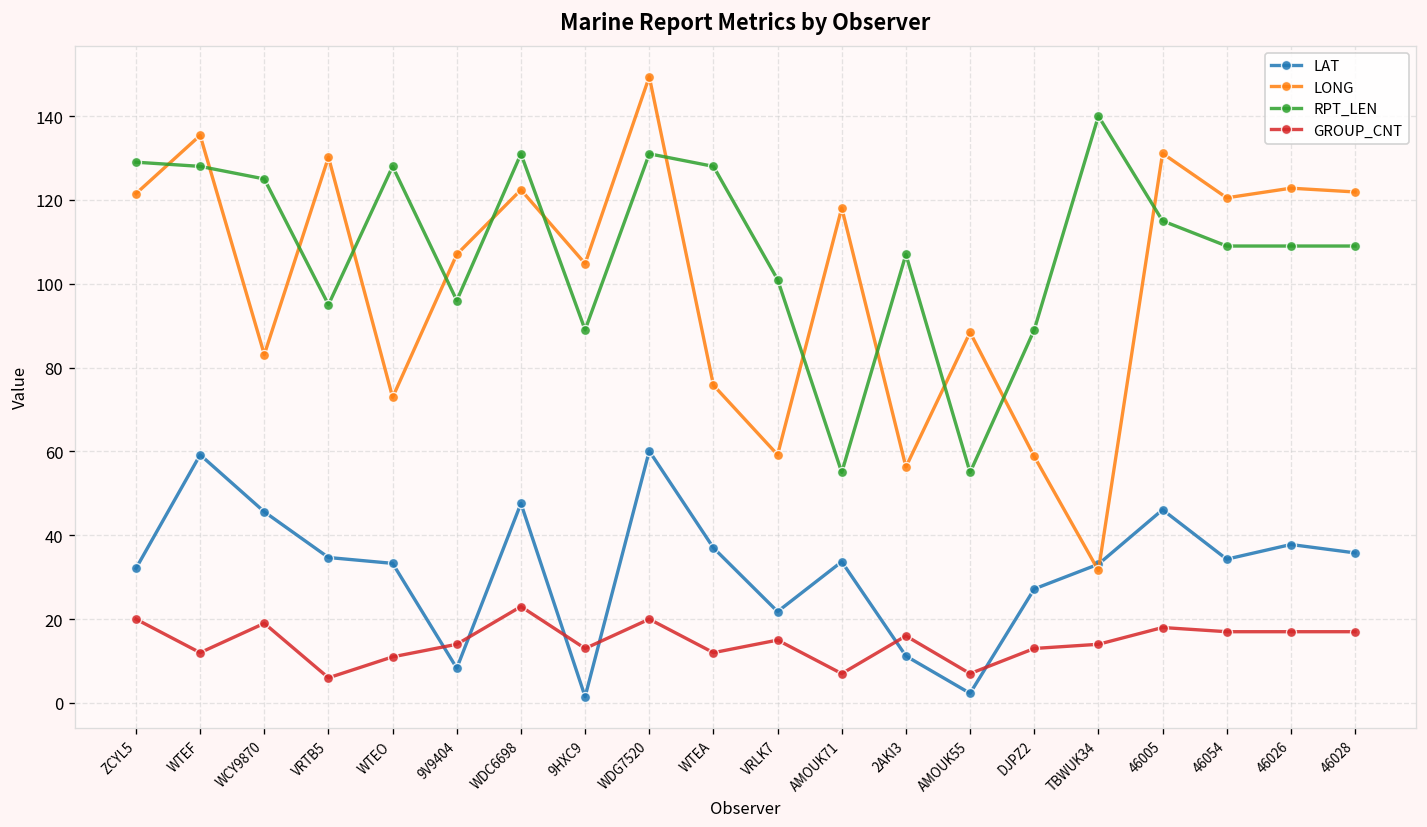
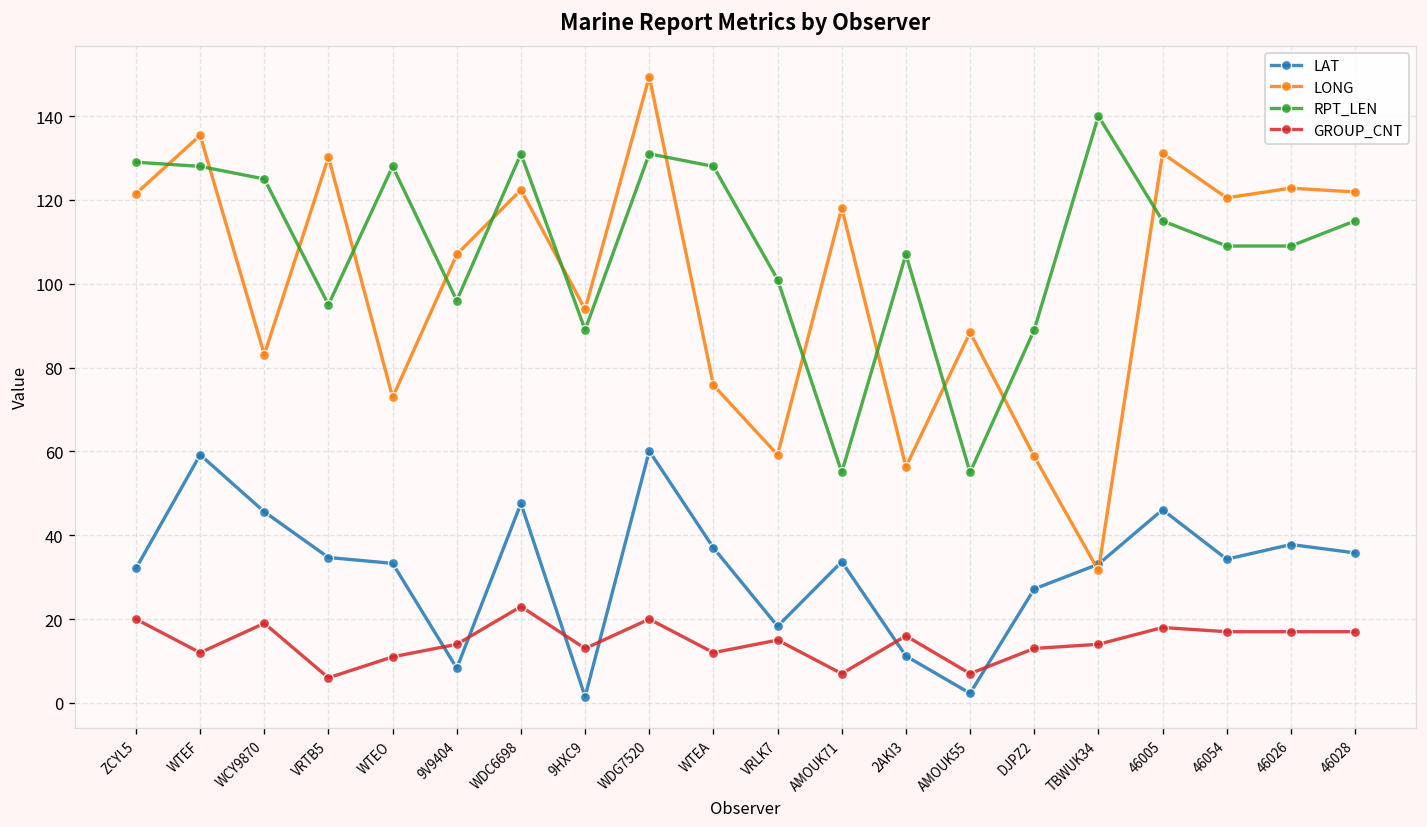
  {
    "LAT": {
      "ZCYL5": 32,
      "WTEF": 59,
      "WCY9870": 46,
      "VRTB5": 35,
      "WTEO": 33,
      "9V9404": 8,
      "WDC6698": 48,
      "9HXC9": 2,
      "WDG7520": 60,
      "WTEA": 37,
-     "VRLK7": 22,
+     "VRLK7": 18,
      "AMOUK71": 34,
      "2AKI3": 11,
      "AMOUK55": 2,
      "DJPZ2": 27,
      "TBWUK34": 33,
      "46005": 46,
      "46054": 34,
      "46026": 38,
      "46028": 36
    },
    "LONG": {
      "ZCYL5": 122,
      "WTEF": 135,
      "WCY9870": 83,
      "VRTB5": 130,
      "WTEO": 73,
      "9V9404": 107,
      "WDC6698": 122,
-     "9HXC9": 105,
+     "9HXC9": 94,
      "WDG7520": 149,
      "WTEA": 76,
      "VRLK7": 59,
      "AMOUK71": 118,
      "2AKI3": 56,
      "AMOUK55": 88,
      "DJPZ2": 59,
      "TBWUK34": 32,
      "46005": 131,
      "46054": 121,
      "46026": 123,
      "46028": 122
    },
    "RPT_LEN": {
      "ZCYL5": 129,
      "WTEF": 128,
      "WCY9870": 125,
      "VRTB5": 95,
      "WTEO": 128,
      "9V9404": 96,
      "WDC6698": 131,
      "9HXC9": 89,
      "WDG7520": 131,
      "WTEA": 128,
      "VRLK7": 101,
      "AMOUK71": 55,
      "2AKI3": 107,
      "AMOUK55": 55,
      "DJPZ2": 89,
      "TBWUK34": 140,
      "46005": 115,
      "46054": 109,
      "46026": 109,
-     "46028": 109
+     "46028": 115
    },
    "GROUP_CNT": {
      "ZCYL5": 20,
      "WTEF": 12,
      "WCY9870": 19,
      "VRTB5": 6,
      "WTEO": 11,
      "9V9404": 14,
      "WDC6698": 23,
      "9HXC9": 13,
      "WDG7520": 20,
      "WTEA": 12,
      "VRLK7": 15,
      "AMOUK71": 7,
      "2AKI3": 16,
      "AMOUK55": 7,
      "DJPZ2": 13,
      "TBWUK34": 14,
      "46005": 18,
      "46054": 17,
      "46026": 17,
      "46028": 17
    }
  }
